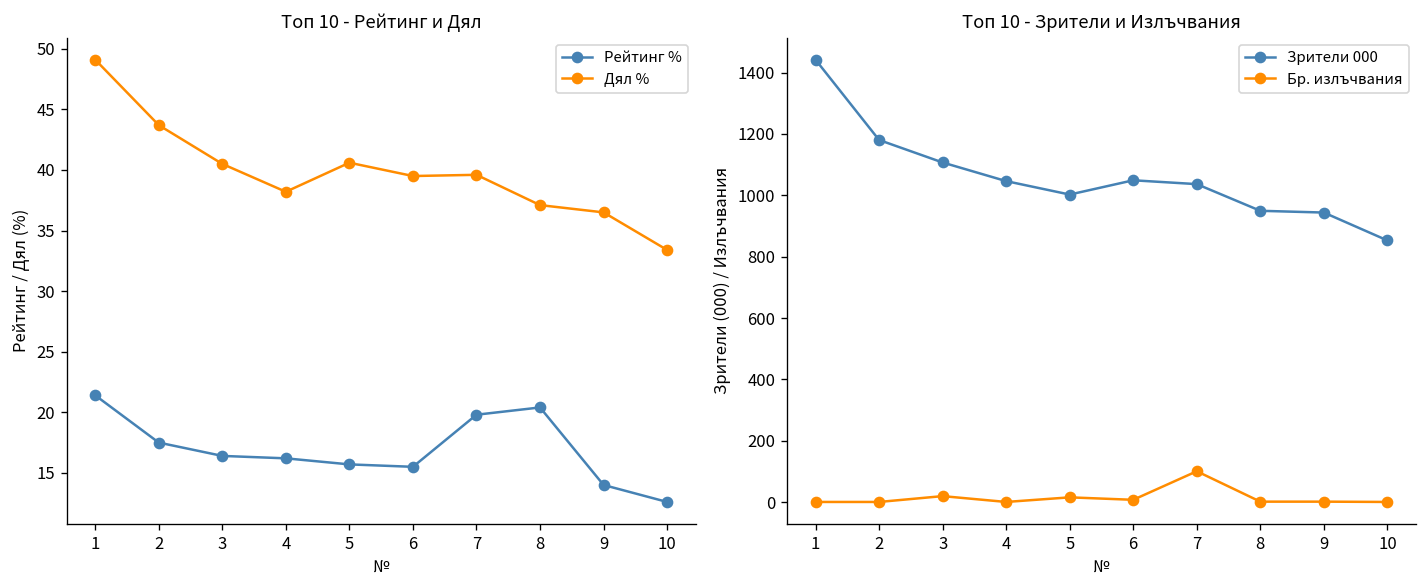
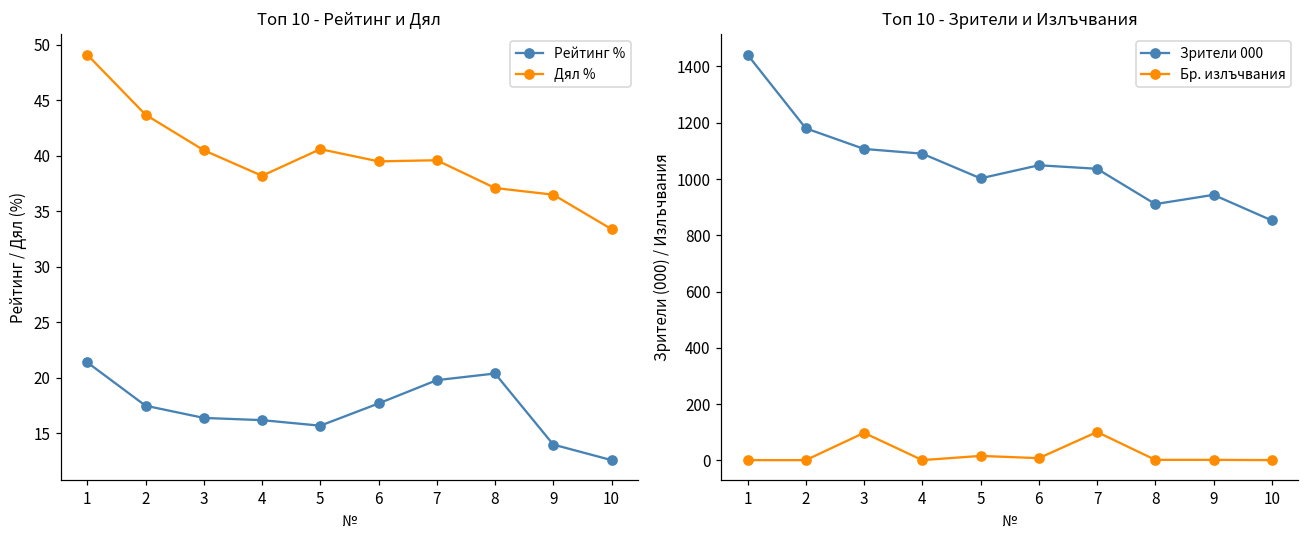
  {
    "Топ 10 - Рейтинг и Дял": {
      "Рейтинг %": {
        "1": 21.4,
        "2": 17.5,
        "3": 16.4,
        "4": 16.2,
        "5": 15.7,
-       "6": 15.5,
+       "6": 17.7,
        "7": 19.8,
        "8": 20.4,
        "9": 14.0,
        "10": 12.6
      },
      "Дял %": {
        "1": 49.1,
        "2": 43.7,
        "3": 40.5,
        "4": 38.2,
        "5": 40.6,
        "6": 39.5,
        "7": 39.6,
        "8": 37.1,
        "9": 36.5,
        "10": 33.4
      }
    },
    "Топ 10 - Зрители и Излъчвания": {
      "Зрители 000": {
        "1": 1440,
        "2": 1180,
        "3": 1110,
-       "4": 1050,
+       "4": 1090,
        "5": 1000,
        "6": 1050,
        "7": 1040,
-       "8": 950,
+       "8": 910,
        "9": 940,
        "10": 850
      },
      "Бр. излъчвания": {
        "1": 0,
        "2": 0,
-       "3": 20,
+       "3": 100,
        "4": 0,
        "5": 20,
        "6": 10,
        "7": 100,
        "8": 0,
        "9": 0,
        "10": 0
      }
    }
  }
